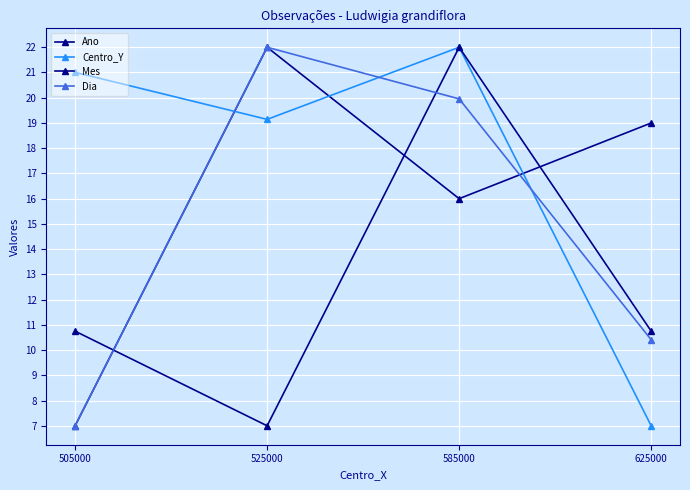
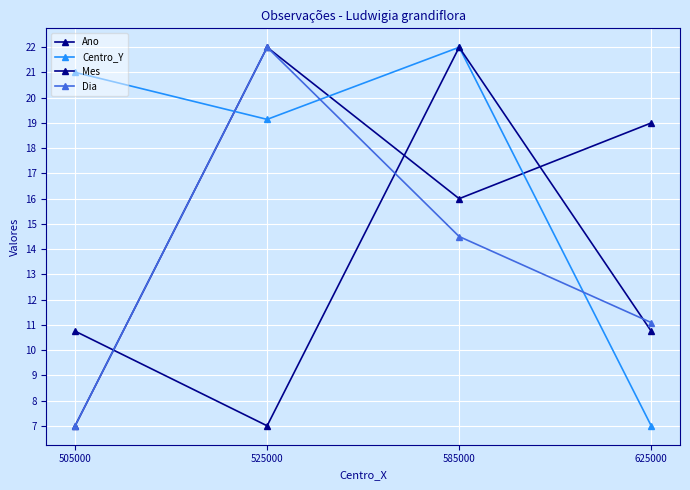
  {
    "Centro_Y": {
      "525000": 19.1,
      "625000": 7.0
    },
    "Dia": {
-     "585000": 20.0,
-     "625000": 10.4
+     "585000": 14.5,
+     "625000": 11.1
    }
  }
